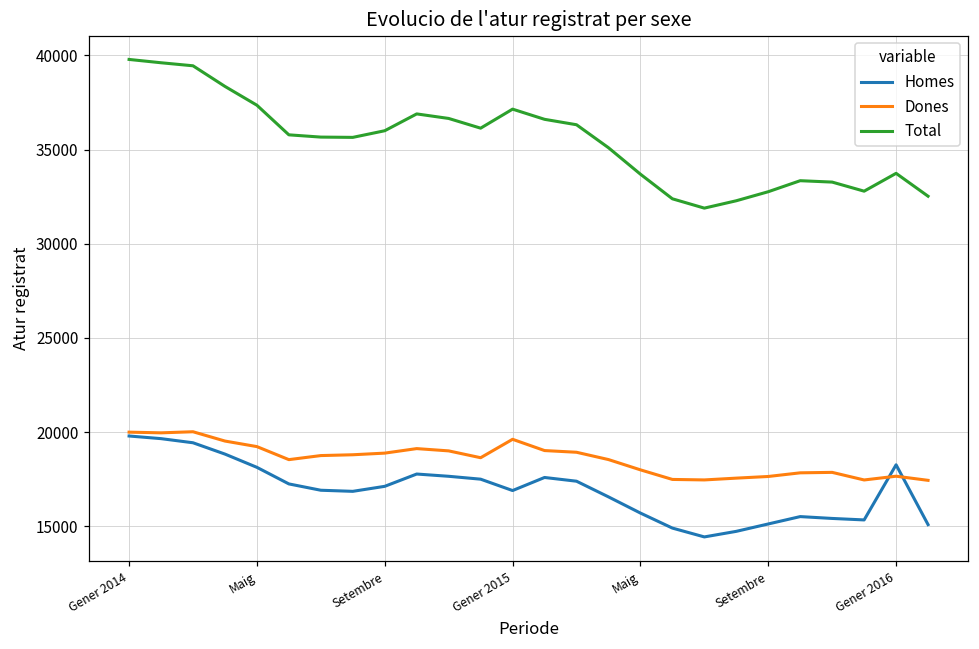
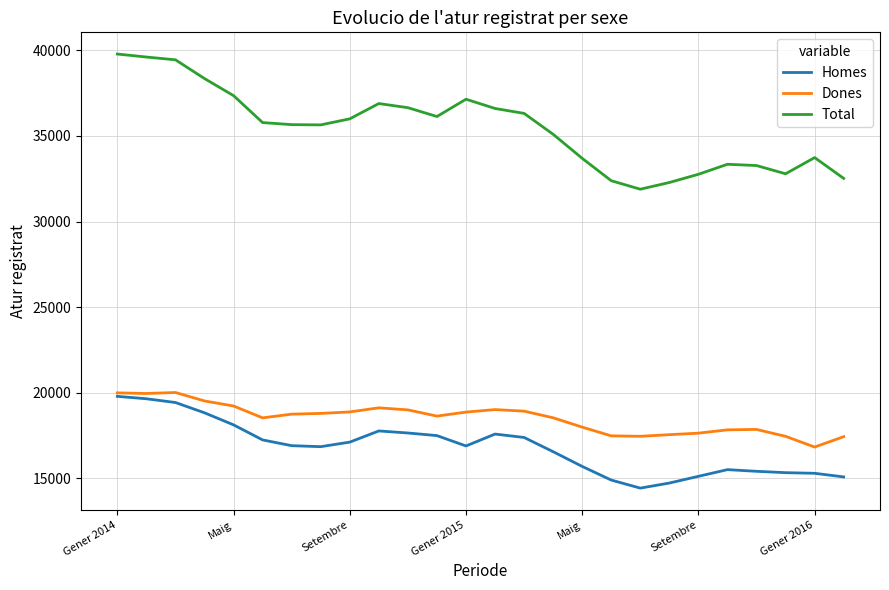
  {
    "Homes": {
      "Gener 2014": 19800,
      "Gener 2015": 16900,
-     "Gener 2016": 18300
+     "Gener 2016": 15300
    },
    "Dones": {
      "Gener 2014": 20000,
-     "Gener 2015": 19600,
-     "Gener 2016": 17700
+     "Gener 2015": 18900,
+     "Gener 2016": 16800
    },
    "Total": {
      "Gener 2014": 39800,
      "Gener 2015": 37100,
      "Gener 2016": 33700
    }
  }
